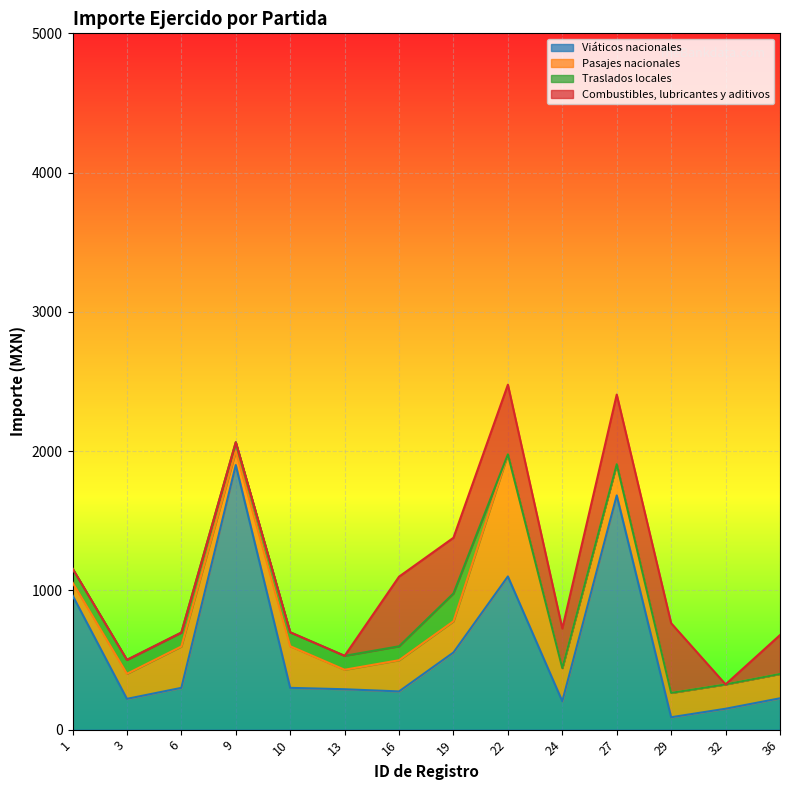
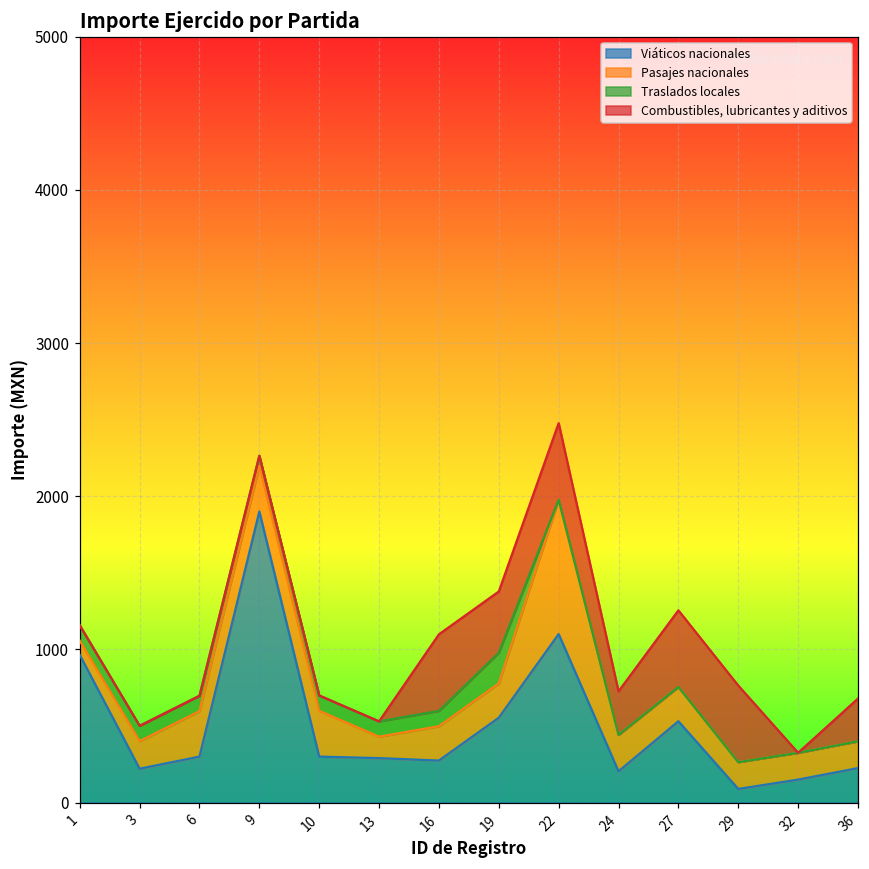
  {
    "Viáticos nacionales": {
      "1": 960,
      "3": 220,
      "6": 300,
      "9": 1900,
      "10": 300,
      "13": 290,
      "16": 270,
      "19": 550,
      "22": 1100,
      "24": 200,
-     "27": 1680,
+     "27": 530,
      "29": 90,
      "32": 150,
      "36": 230
    },
    "Pasajes nacionales": {
      "1": 90,
      "3": 180,
      "6": 300,
-     "9": 100,
+     "9": 300,
      "10": 300,
      "13": 140,
      "16": 220,
      "19": 220
    },
    "Traslados locales": {
      "16": 100,
      "19": 200
    },
    "Combustibles, lubricantes y aditivos": {
      "16": 500,
      "19": 400,
      "22": 500,
      "24": 280,
      "27": 500,
      "29": 500,
      "36": 280
    }
  }
